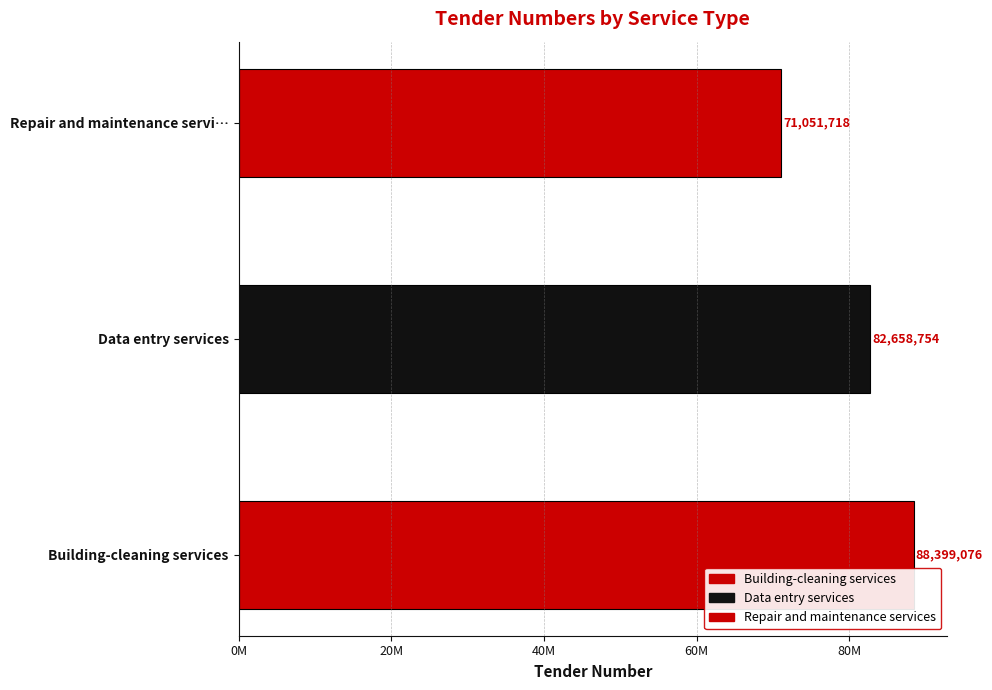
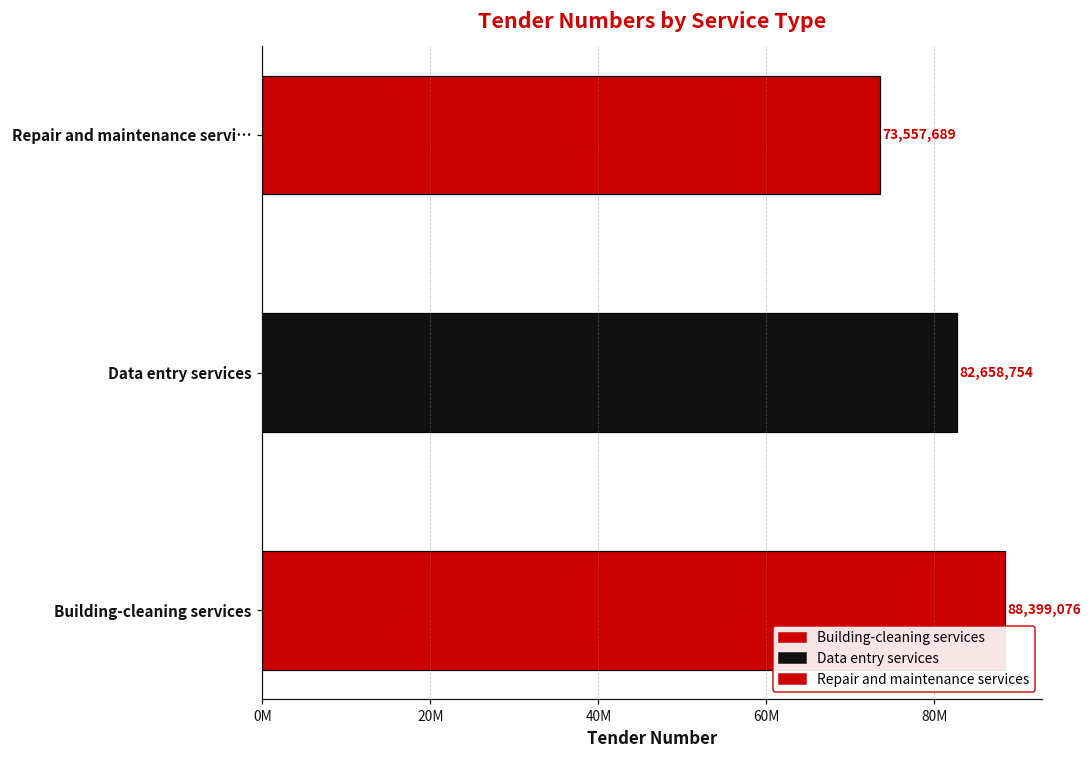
  {
-   "Repair and maintenance servi…": "71,051,718",
+   "Repair and maintenance servi…": "73,557,689",
    "Data entry services": "82,658,754",
    "Building-cleaning services": "88,399,076"
  }
